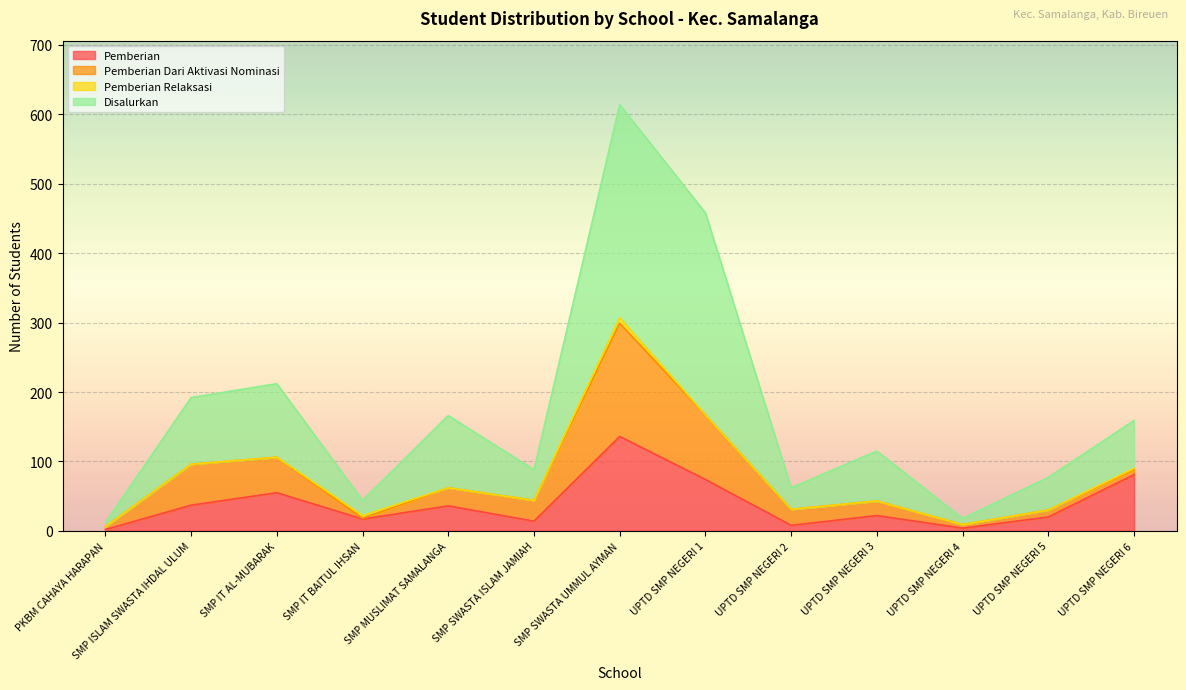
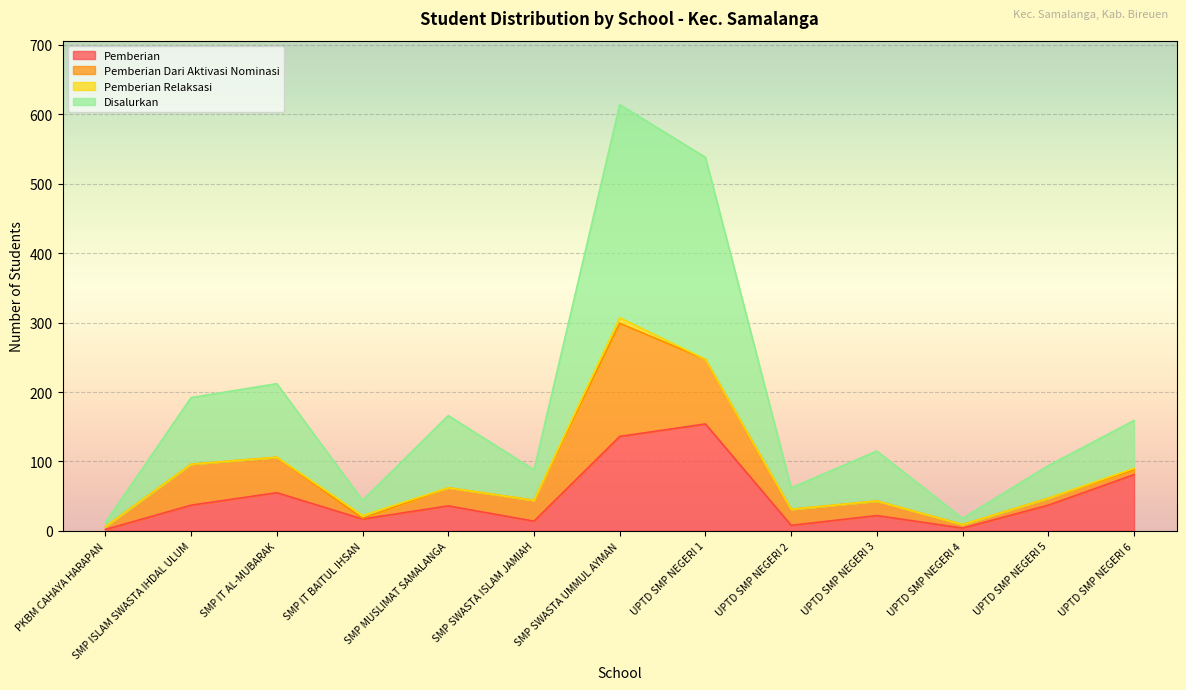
  {
    "Pemberian": {
      "PKBM CAHAYA HARAPAN": 0,
      "SMP ISLAM SWASTA IHDAL ULUM": 40,
      "SMP IT AL-MUBARAK": 60,
      "SMP MUSLIMAT SAMALANGA": 40,
      "SMP SWASTA ISLAM JAMIAH": 10,
      "SMP SWASTA UMMUL AYMAN": 140,
-     "UPTD SMP NEGERI 1": 70,
+     "UPTD SMP NEGERI 1": 150,
      "UPTD SMP NEGERI 2": 10,
      "UPTD SMP NEGERI 3": 20,
      "UPTD SMP NEGERI 4": 0,
-     "UPTD SMP NEGERI 5": 20,
+     "UPTD SMP NEGERI 5": 40,
      "UPTD SMP NEGERI 6": 80
    },
    "Pemberian Dari Aktivasi Nominasi": {
      "SMP SWASTA UMMUL AYMAN": 160
    },
    "Pemberian Relaksasi": {
      "SMP IT BAITUL IHSAN": 0,
      "SMP SWASTA UMMUL AYMAN": 10
    },
    "Disalurkan": {
      "PKBM CAHAYA HARAPAN": 10,
      "SMP ISLAM SWASTA IHDAL ULUM": 100,
      "SMP IT AL-MUBARAK": 110,
      "SMP IT BAITUL IHSAN": 20,
      "SMP MUSLIMAT SAMALANGA": 100,
      "SMP SWASTA ISLAM JAMIAH": 40,
      "SMP SWASTA UMMUL AYMAN": 310,
      "UPTD SMP NEGERI 1": 290,
      "UPTD SMP NEGERI 2": 30,
      "UPTD SMP NEGERI 3": 70,
      "UPTD SMP NEGERI 4": 10,
      "UPTD SMP NEGERI 5": 50,
      "UPTD SMP NEGERI 6": 70
    }
  }
